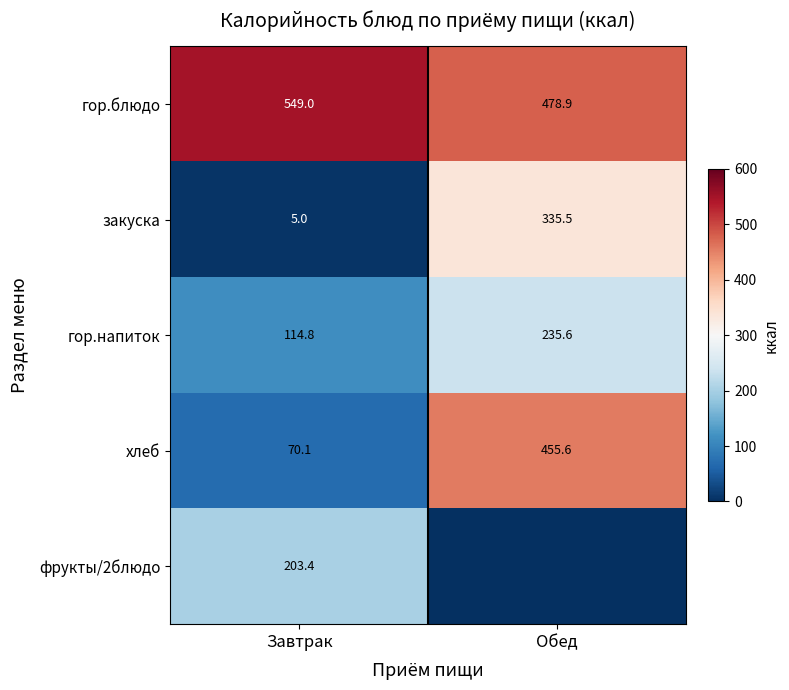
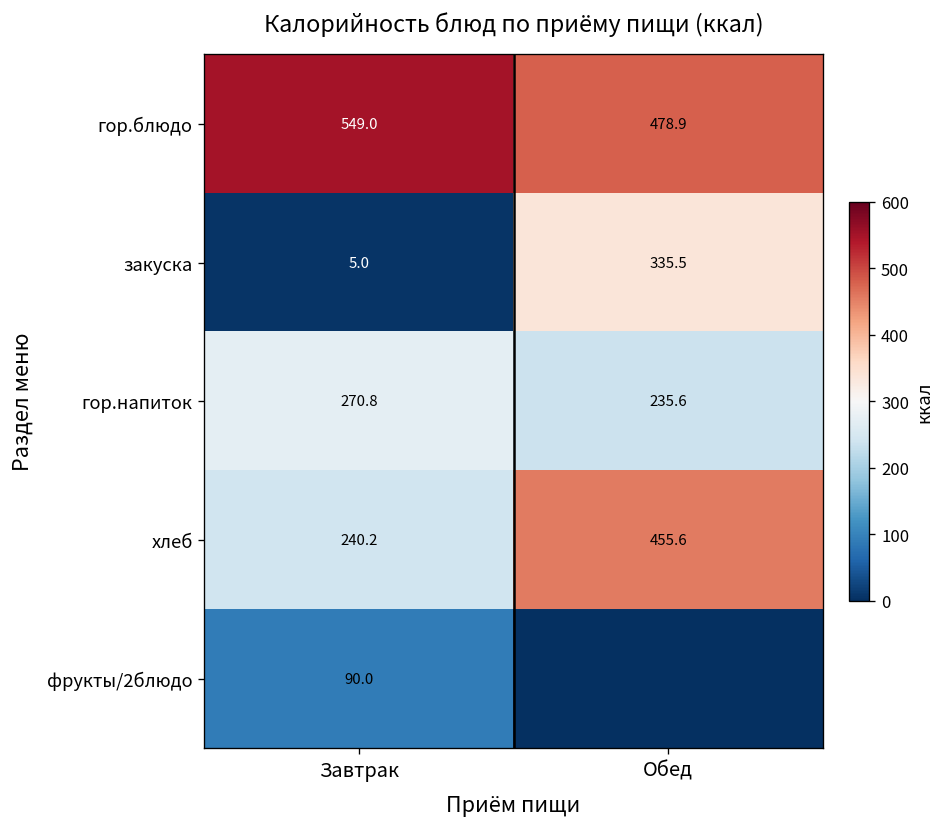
  {
    "гор.блюдо": {
      "Завтрак": 549.0,
      "Обед": 478.9
    },
    "закуска": {
      "Завтрак": 5.0,
      "Обед": 335.5
    },
    "гор.напиток": {
-     "Завтрак": 114.8,
+     "Завтрак": 270.8,
      "Обед": 235.6
    },
    "хлеб": {
-     "Завтрак": 70.1,
+     "Завтрак": 240.2,
      "Обед": 455.6
    },
    "фрукты/2блюдо": {
-     "Завтрак": 203.4
+     "Завтрак": 90.0
    }
  }
